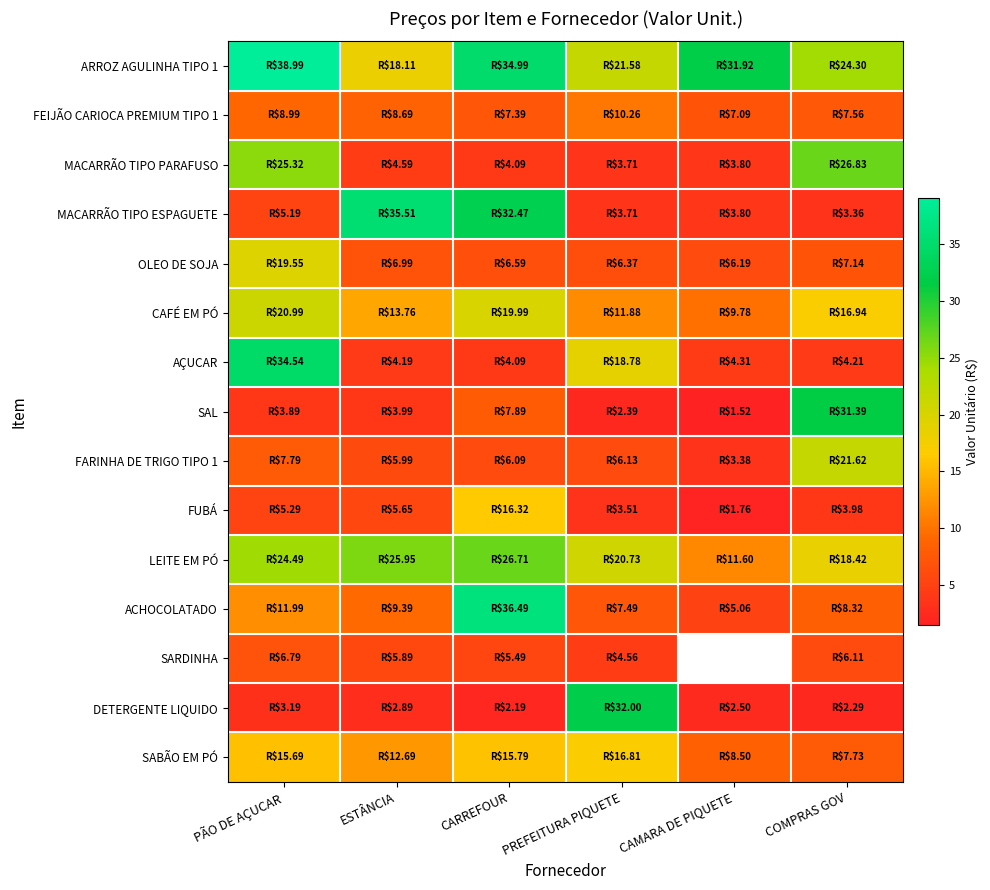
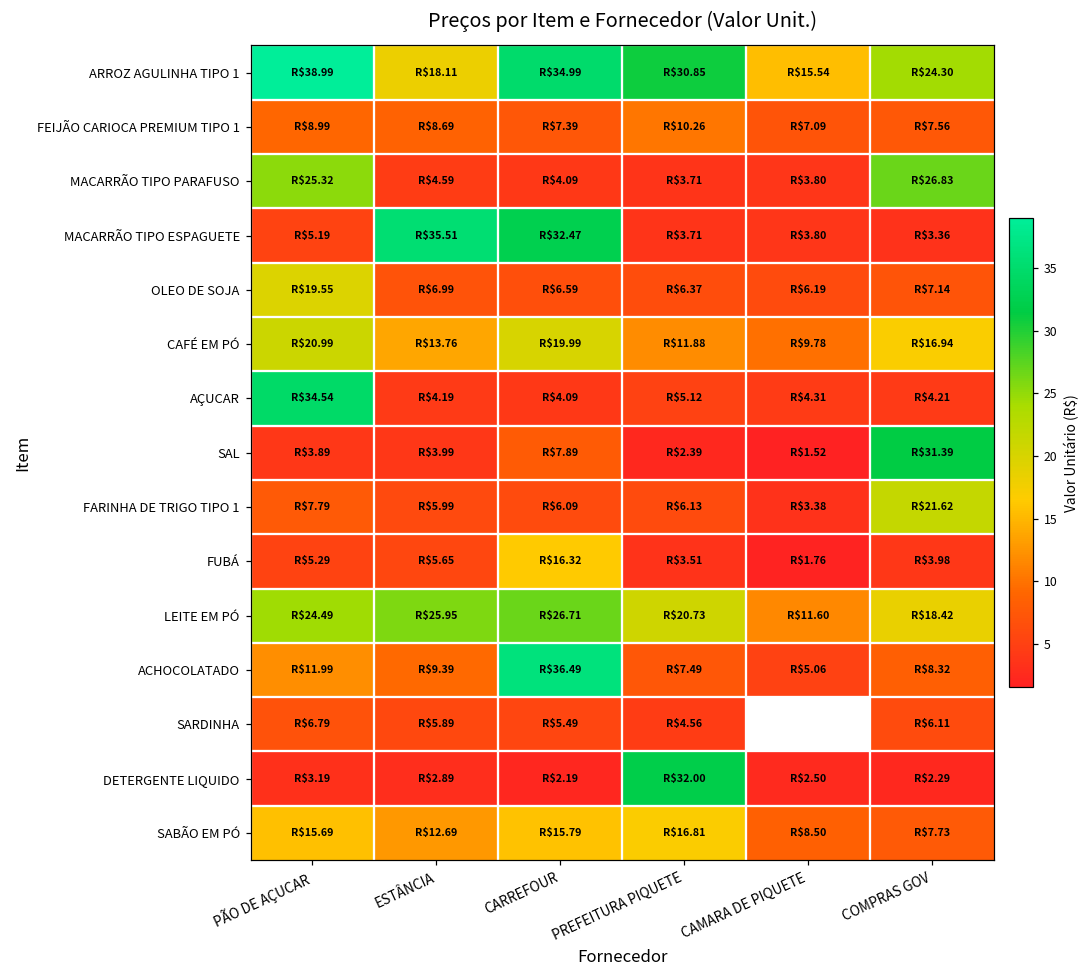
  {
    "ARROZ AGULINHA TIPO 1": {
      "PÃO DE AÇUCAR": "$38.99",
      "ESTÂNCIA": "$18.11",
      "CARREFOUR": "$34.99",
-     "PREFEITURA PIQUETE": "$21.58",
-     "CAMARA DE PIQUETE": "$31.92",
+     "PREFEITURA PIQUETE": "$30.85",
+     "CAMARA DE PIQUETE": "$15.54",
      "COMPRAS GOV": "$24.30"
    },
    "FEIJÃO CARIOCA PREMIUM TIPO 1": {
      "PÃO DE AÇUCAR": "$8.99",
      "ESTÂNCIA": "$8.69",
      "CARREFOUR": "$7.39",
      "PREFEITURA PIQUETE": "$10.26",
      "CAMARA DE PIQUETE": "$7.09",
      "COMPRAS GOV": "$7.56"
    },
    "MACARRÃO TIPO PARAFUSO": {
      "PÃO DE AÇUCAR": "$25.32",
      "ESTÂNCIA": "$4.59",
      "CARREFOUR": "$4.09",
      "PREFEITURA PIQUETE": "$3.71",
      "CAMARA DE PIQUETE": "$3.80",
      "COMPRAS GOV": "$26.83"
    },
    "MACARRÃO TIPO ESPAGUETE": {
      "PÃO DE AÇUCAR": "$5.19",
      "ESTÂNCIA": "$35.51",
      "CARREFOUR": "$32.47",
      "PREFEITURA PIQUETE": "$3.71",
      "CAMARA DE PIQUETE": "$3.80",
      "COMPRAS GOV": "$3.36"
    },
    "OLEO DE SOJA": {
      "PÃO DE AÇUCAR": "$19.55",
      "ESTÂNCIA": "$6.99",
      "CARREFOUR": "$6.59",
      "PREFEITURA PIQUETE": "$6.37",
      "CAMARA DE PIQUETE": "$6.19",
      "COMPRAS GOV": "$7.14"
    },
    "CAFÉ EM PÓ": {
      "PÃO DE AÇUCAR": "$20.99",
      "ESTÂNCIA": "$13.76",
      "CARREFOUR": "$19.99",
      "PREFEITURA PIQUETE": "$11.88",
      "CAMARA DE PIQUETE": "$9.78",
      "COMPRAS GOV": "$16.94"
    },
    "AÇUCAR": {
      "PÃO DE AÇUCAR": "$34.54",
      "ESTÂNCIA": "$4.19",
      "CARREFOUR": "$4.09",
-     "PREFEITURA PIQUETE": "$18.78",
+     "PREFEITURA PIQUETE": "$5.12",
      "CAMARA DE PIQUETE": "$4.31",
      "COMPRAS GOV": "$4.21"
    },
    "SAL": {
      "PÃO DE AÇUCAR": "$3.89",
      "ESTÂNCIA": "$3.99",
      "CARREFOUR": "$7.89",
      "PREFEITURA PIQUETE": "$2.39",
      "CAMARA DE PIQUETE": "$1.52",
      "COMPRAS GOV": "$31.39"
    },
    "FARINHA DE TRIGO TIPO 1": {
      "PÃO DE AÇUCAR": "$7.79",
      "ESTÂNCIA": "$5.99",
      "CARREFOUR": "$6.09",
      "PREFEITURA PIQUETE": "$6.13",
      "CAMARA DE PIQUETE": "$3.38",
      "COMPRAS GOV": "$21.62"
    },
    "FUBÁ": {
      "PÃO DE AÇUCAR": "$5.29",
      "ESTÂNCIA": "$5.65",
      "CARREFOUR": "$16.32",
      "PREFEITURA PIQUETE": "$3.51",
      "CAMARA DE PIQUETE": "$1.76",
      "COMPRAS GOV": "$3.98"
    },
    "LEITE EM PÓ": {
      "PÃO DE AÇUCAR": "$24.49",
      "ESTÂNCIA": "$25.95",
      "CARREFOUR": "$26.71",
      "PREFEITURA PIQUETE": "$20.73",
      "CAMARA DE PIQUETE": "$11.60",
      "COMPRAS GOV": "$18.42"
    },
    "ACHOCOLATADO": {
      "PÃO DE AÇUCAR": "$11.99",
      "ESTÂNCIA": "$9.39",
      "CARREFOUR": "$36.49",
      "PREFEITURA PIQUETE": "$7.49",
      "CAMARA DE PIQUETE": "$5.06",
      "COMPRAS GOV": "$8.32"
    },
    "SARDINHA": {
      "PÃO DE AÇUCAR": "$6.79",
      "ESTÂNCIA": "$5.89",
      "CARREFOUR": "$5.49",
      "PREFEITURA PIQUETE": "$4.56",
      "COMPRAS GOV": "$6.11"
    },
    "DETERGENTE LIQUIDO": {
      "PÃO DE AÇUCAR": "$3.19",
      "ESTÂNCIA": "$2.89",
      "CARREFOUR": "$2.19",
      "PREFEITURA PIQUETE": "$32.00",
      "CAMARA DE PIQUETE": "$2.50",
      "COMPRAS GOV": "$2.29"
    },
    "SABÃO EM PÓ": {
      "PÃO DE AÇUCAR": "$15.69",
      "ESTÂNCIA": "$12.69",
      "CARREFOUR": "$15.79",
      "PREFEITURA PIQUETE": "$16.81",
      "CAMARA DE PIQUETE": "$8.50",
      "COMPRAS GOV": "$7.73"
    }
  }
